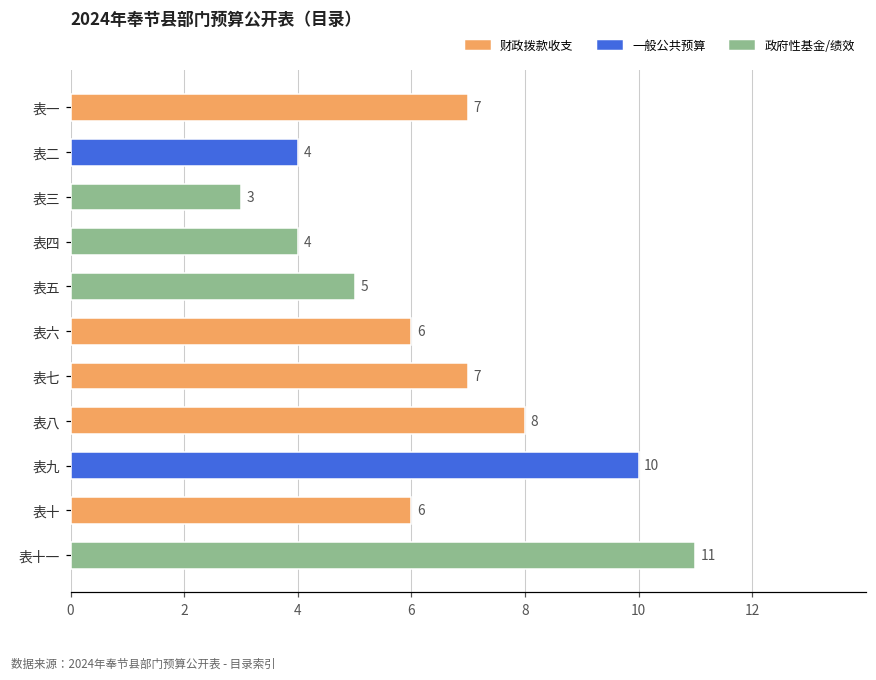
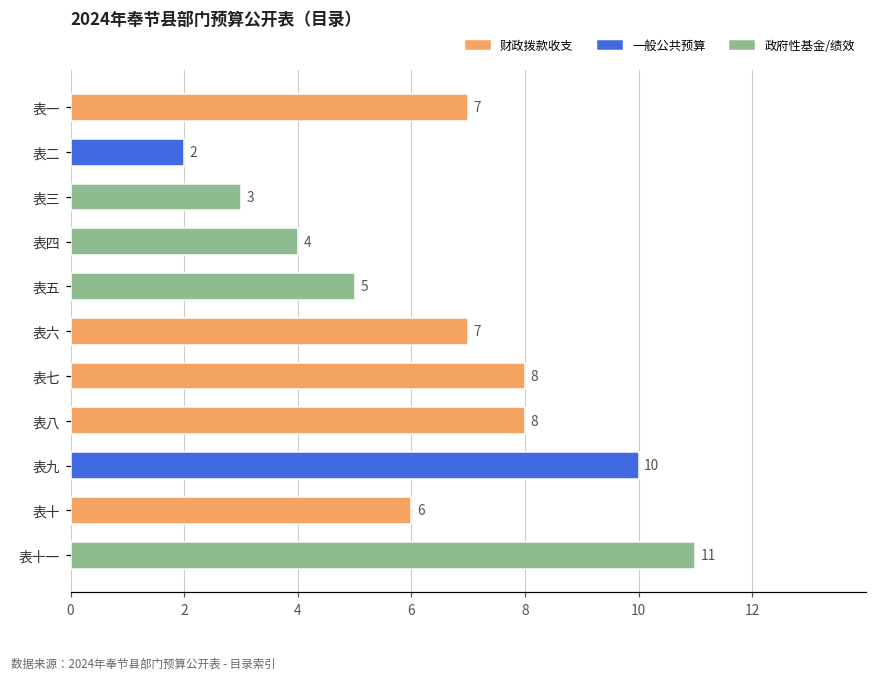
  {
    "表一": 7,
-   "表二": 4,
+   "表二": 2,
    "表三": 3,
    "表四": 4,
    "表五": 5,
-   "表六": 6,
-   "表七": 7,
+   "表六": 7,
+   "表七": 8,
    "表八": 8,
    "表九": 10,
    "表十": 6,
    "表十一": 11
  }
